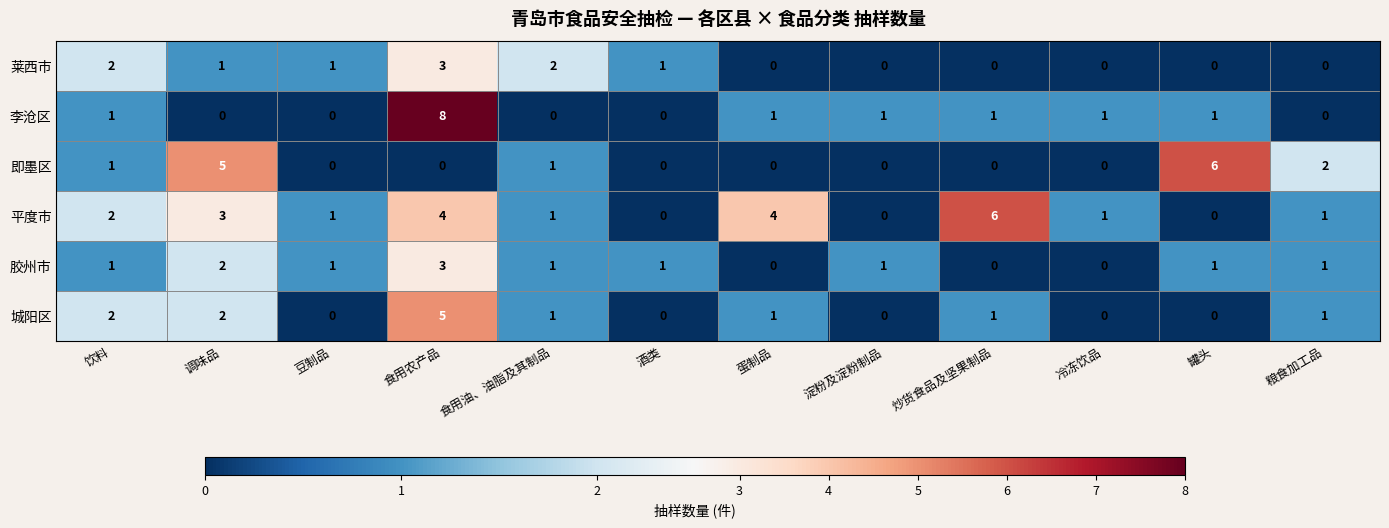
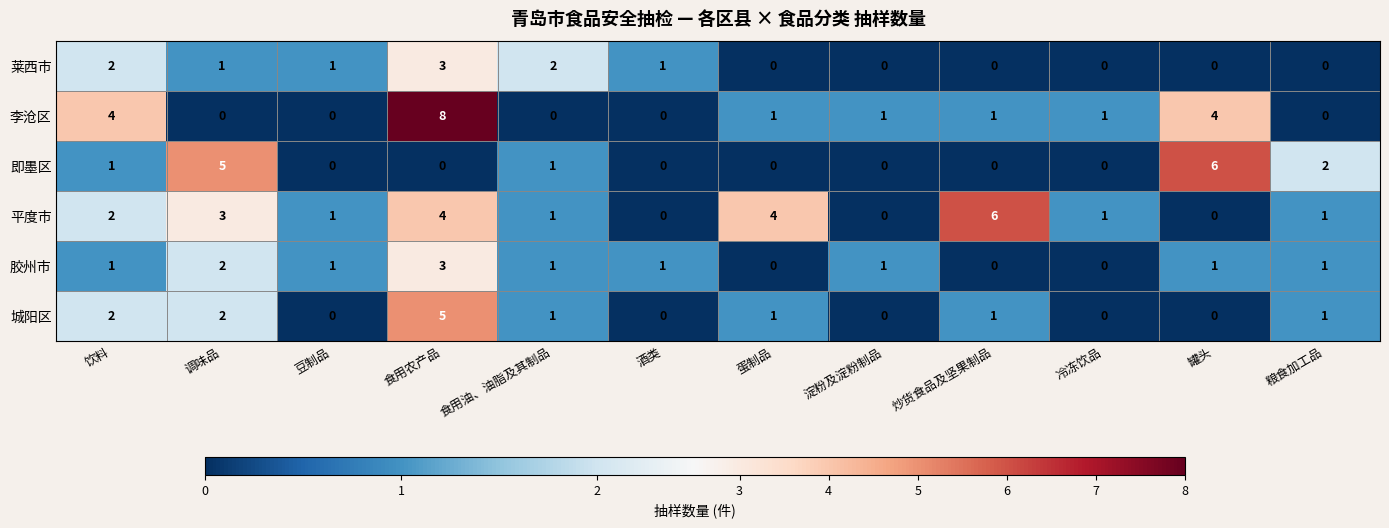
  {
    "莱西市": {
      "饮料": 2,
      "调味品": 1,
      "豆制品": 1,
      "食用农产品": 3,
      "食用油、油脂及其制品": 2,
      "酒类": 1,
      "蛋制品": 0,
      "淀粉及淀粉制品": 0,
      "炒货食品及坚果制品": 0,
      "冷冻饮品": 0,
      "罐头": 0,
      "粮食加工品": 0
    },
    "李沧区": {
-     "饮料": 1,
+     "饮料": 4,
      "调味品": 0,
      "豆制品": 0,
      "食用农产品": 8,
      "食用油、油脂及其制品": 0,
      "酒类": 0,
      "蛋制品": 1,
      "淀粉及淀粉制品": 1,
      "炒货食品及坚果制品": 1,
      "冷冻饮品": 1,
-     "罐头": 1,
+     "罐头": 4,
      "粮食加工品": 0
    },
    "即墨区": {
      "饮料": 1,
      "调味品": 5,
      "豆制品": 0,
      "食用农产品": 0,
      "食用油、油脂及其制品": 1,
      "酒类": 0,
      "蛋制品": 0,
      "淀粉及淀粉制品": 0,
      "炒货食品及坚果制品": 0,
      "冷冻饮品": 0,
      "罐头": 6,
      "粮食加工品": 2
    },
    "平度市": {
      "饮料": 2,
      "调味品": 3,
      "豆制品": 1,
      "食用农产品": 4,
      "食用油、油脂及其制品": 1,
      "酒类": 0,
      "蛋制品": 4,
      "淀粉及淀粉制品": 0,
      "炒货食品及坚果制品": 6,
      "冷冻饮品": 1,
      "罐头": 0,
      "粮食加工品": 1
    },
    "胶州市": {
      "饮料": 1,
      "调味品": 2,
      "豆制品": 1,
      "食用农产品": 3,
      "食用油、油脂及其制品": 1,
      "酒类": 1,
      "蛋制品": 0,
      "淀粉及淀粉制品": 1,
      "炒货食品及坚果制品": 0,
      "冷冻饮品": 0,
      "罐头": 1,
      "粮食加工品": 1
    },
    "城阳区": {
      "饮料": 2,
      "调味品": 2,
      "豆制品": 0,
      "食用农产品": 5,
      "食用油、油脂及其制品": 1,
      "酒类": 0,
      "蛋制品": 1,
      "淀粉及淀粉制品": 0,
      "炒货食品及坚果制品": 1,
      "冷冻饮品": 0,
      "罐头": 0,
      "粮食加工品": 1
    }
  }
